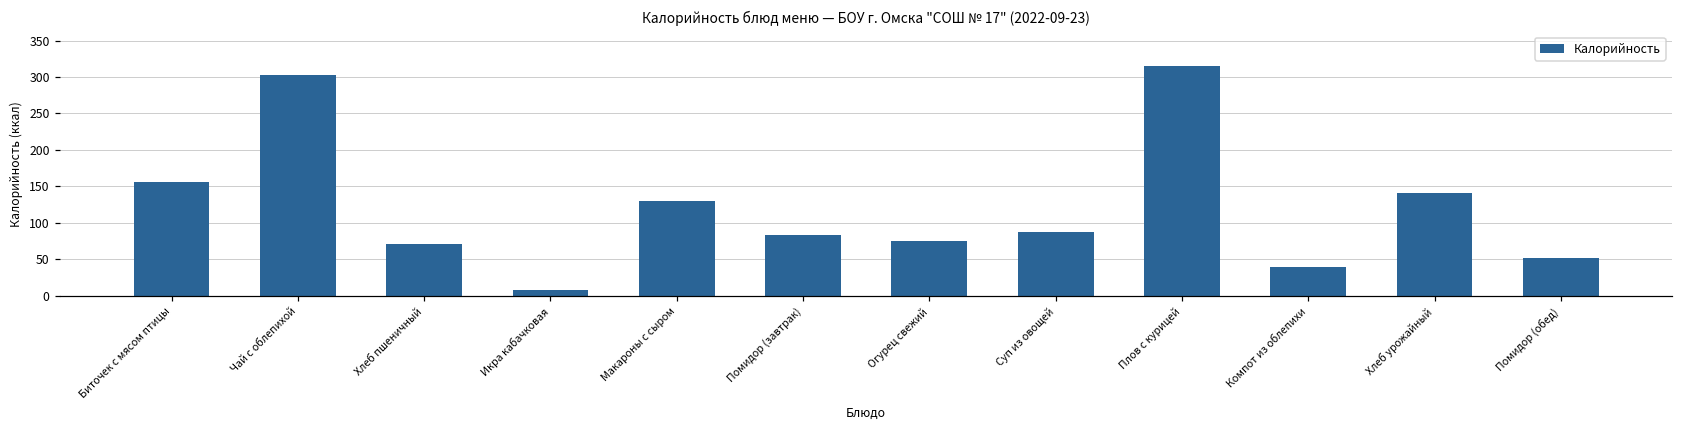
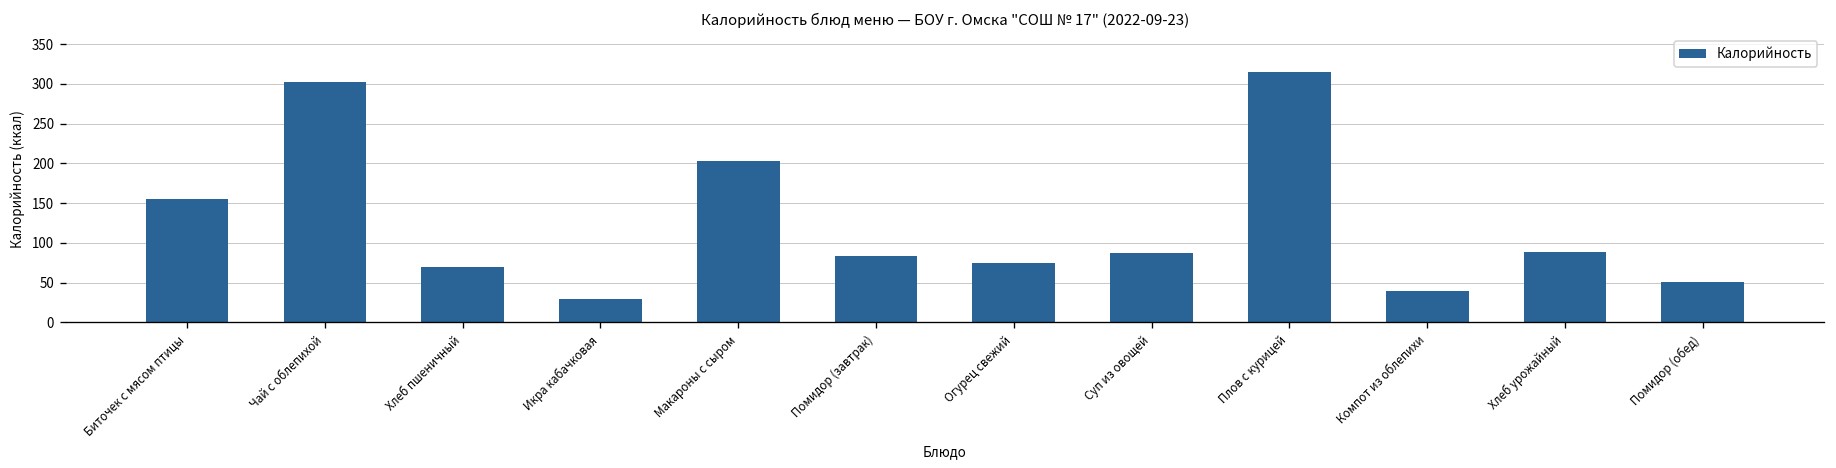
  {
    "Биточек с мясом птицы": 160,
    "Чай с облепихой": 300,
    "Хлеб пшеничный": 70,
-   "Икра кабачковая": 10,
-   "Макароны с сыром": 130,
+   "Икра кабачковая": 30,
+   "Макароны с сыром": 200,
    "Помидор (завтрак)": 80,
    "Огурец свежий": 70,
    "Суп из овощей": 90,
    "Плов с курицей": 310,
    "Компот из облепихи": 40,
-   "Хлеб урожайный": 140,
+   "Хлеб урожайный": 90,
    "Помидор (обед)": 50
  }
